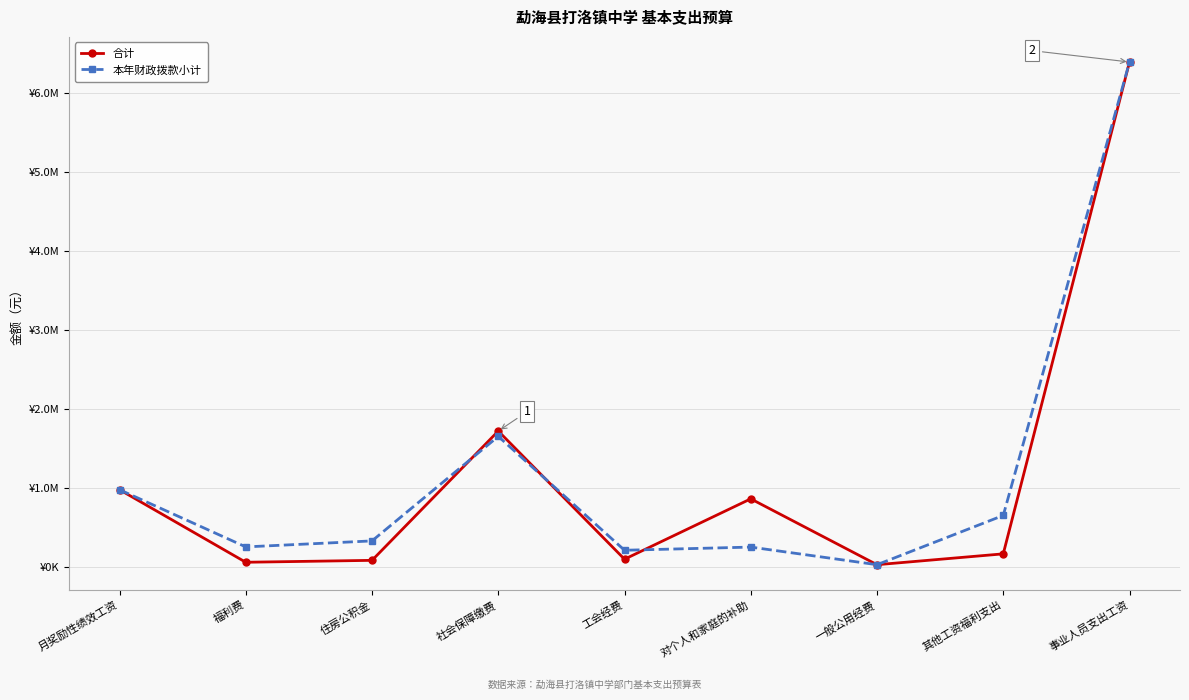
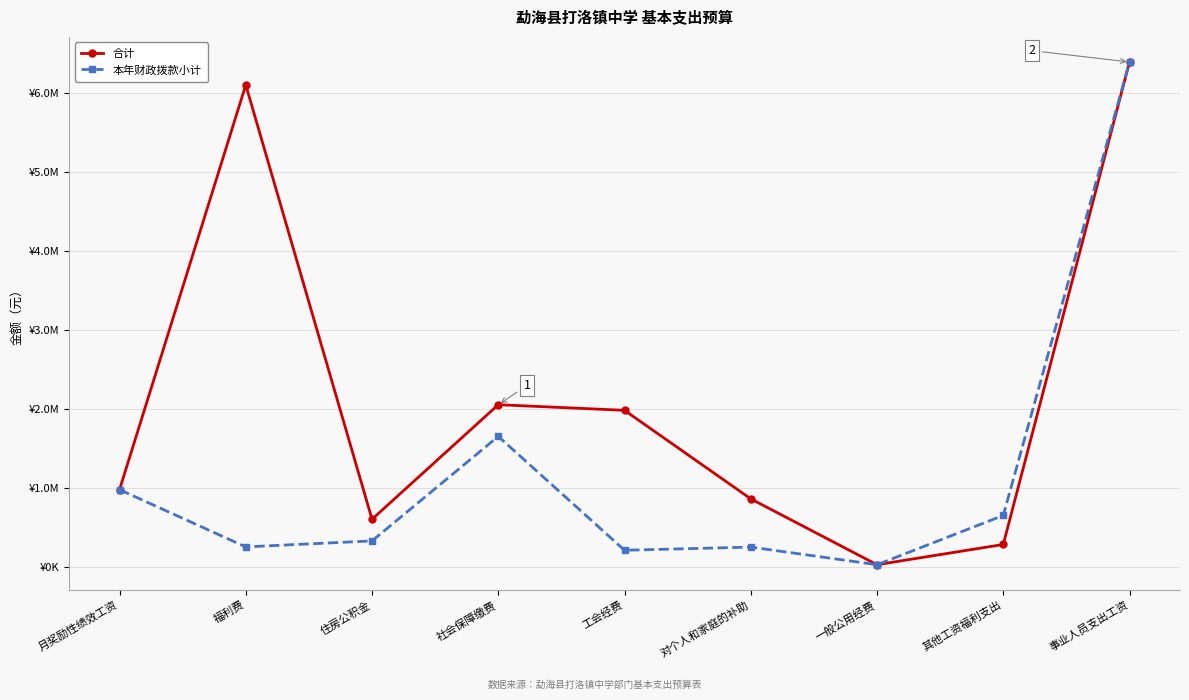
  {
    "合计": {
-     "福利费": "¥100000",
-     "住房公积金": "¥100000",
-     "社会保障缴费": "¥1700000",
-     "工会经费": "¥100000",
+     "福利费": "¥6100000",
+     "住房公积金": "¥600000",
+     "社会保障缴费": "¥2100000",
+     "工会经费": "¥2000000",
      "对个人和家庭的补助": "¥900000",
-     "其他工资福利支出": "¥200000"
+     "其他工资福利支出": "¥300000"
    },
    "本年财政拨款小计": {
      "福利费": "¥300000",
      "住房公积金": "¥300000",
      "社会保障缴费": "¥1700000",
      "工会经费": "¥200000",
      "对个人和家庭的补助": "¥300000",
      "其他工资福利支出": "¥700000"
    }
  }
